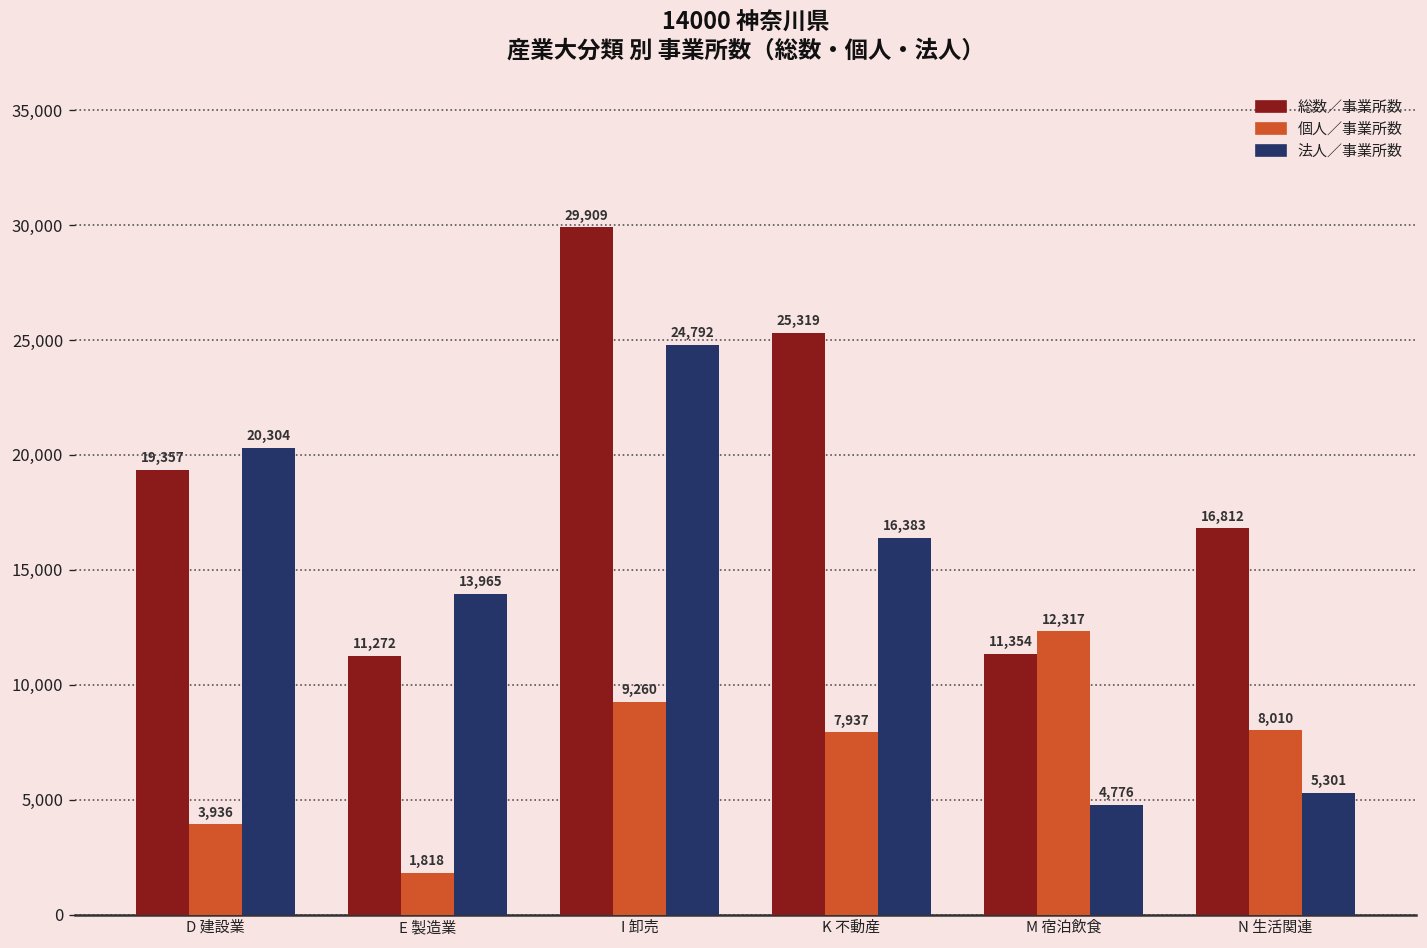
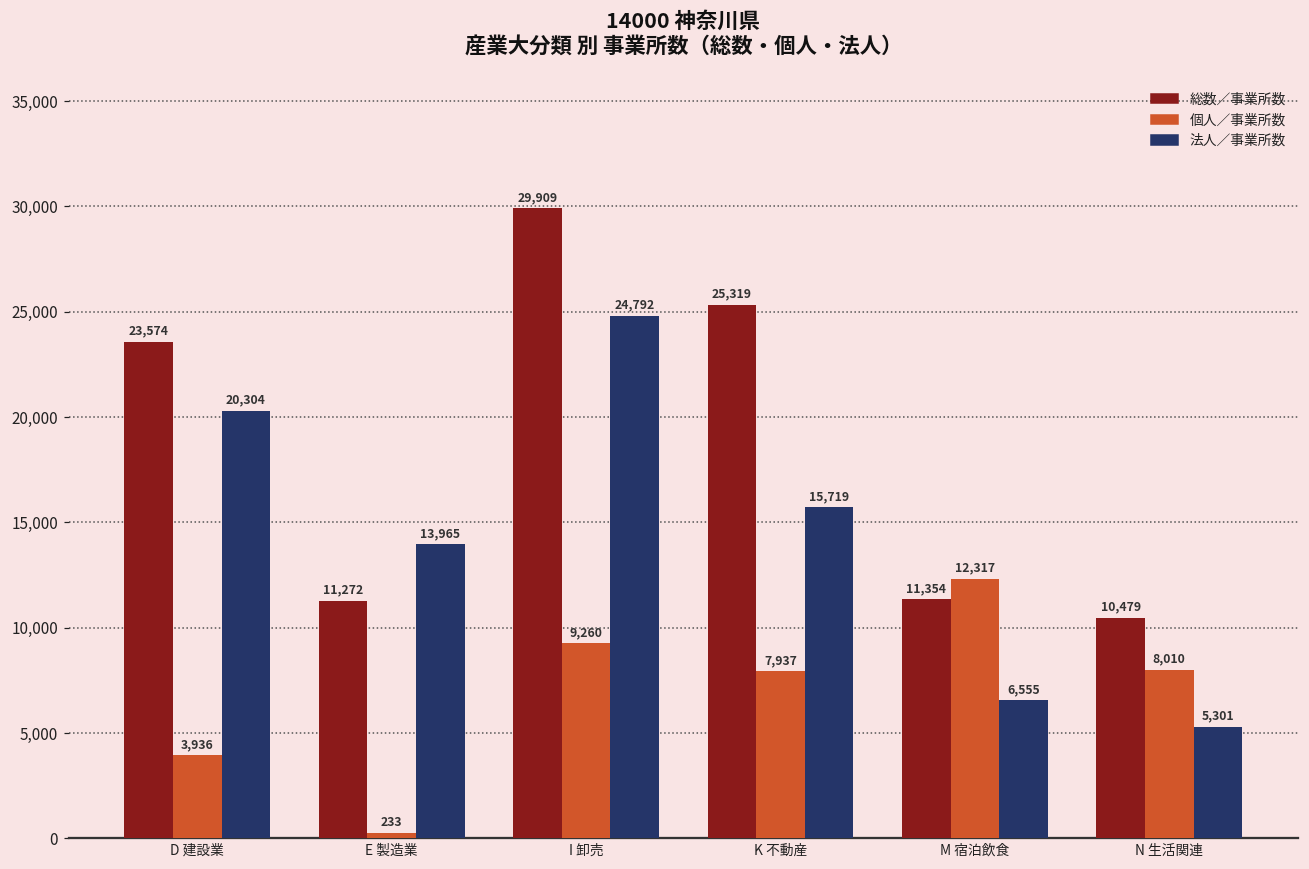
  {
    "総数／事業所数": {
-     "D 建設業": "19,357",
+     "D 建設業": "23,574",
      "E 製造業": "11,272",
      "I 卸売": "29,909",
      "K 不動産": "25,319",
      "M 宿泊飲食": "11,354",
-     "N 生活関連": "16,812"
+     "N 生活関連": "10,479"
    },
    "個人／事業所数": {
      "D 建設業": "3,936",
-     "E 製造業": "1,818",
+     "E 製造業": "233",
      "I 卸売": "9,260",
      "K 不動産": "7,937",
      "M 宿泊飲食": "12,317",
      "N 生活関連": "8,010"
    },
    "法人／事業所数": {
      "D 建設業": "20,304",
      "E 製造業": "13,965",
      "I 卸売": "24,792",
-     "K 不動産": "16,383",
-     "M 宿泊飲食": "4,776",
+     "K 不動産": "15,719",
+     "M 宿泊飲食": "6,555",
      "N 生活関連": "5,301"
    }
  }
